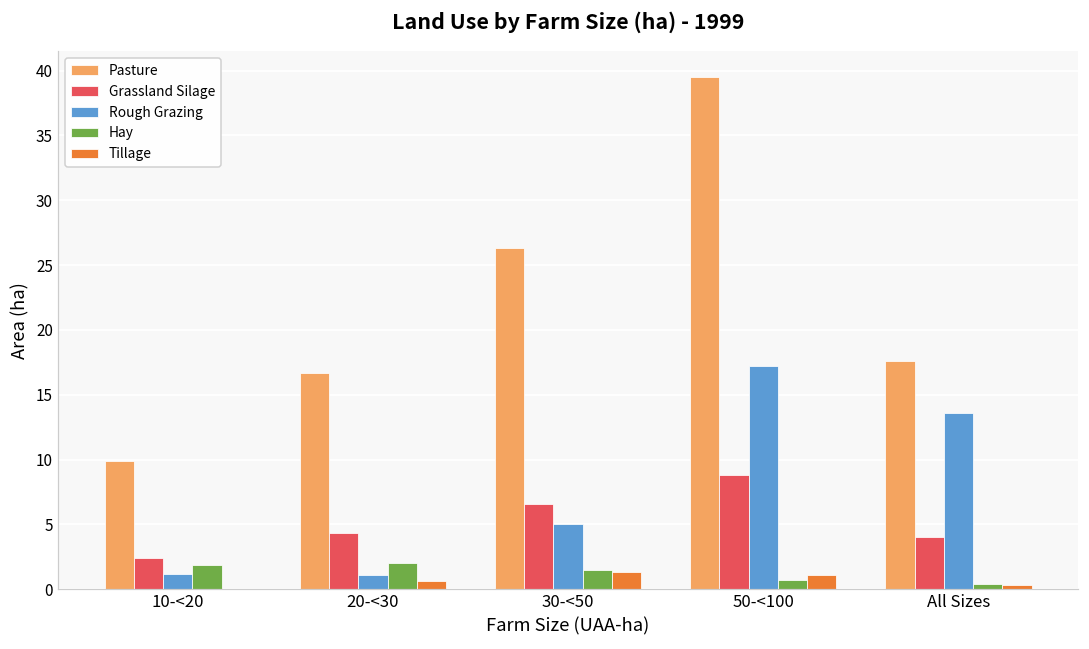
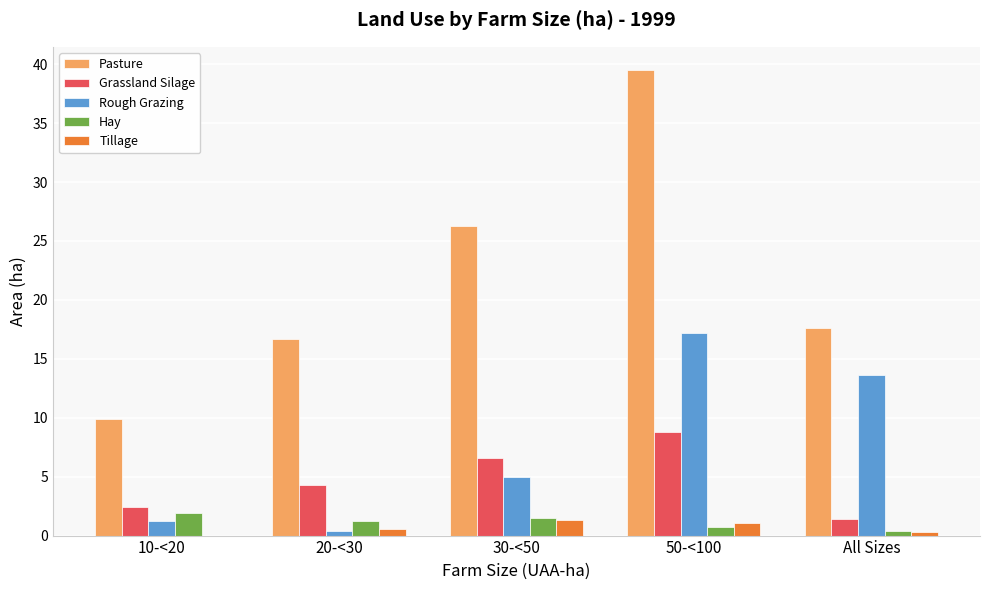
  {
    "Pasture": {
      "10-<20": 9.9,
      "20-<30": 16.7,
      "30-<50": 26.3,
      "50-<100": 39.5,
      "All Sizes": 17.6
    },
    "Grassland Silage": {
      "10-<20": 2.4,
      "20-<30": 4.3,
      "30-<50": 6.6,
      "50-<100": 8.8,
-     "All Sizes": 4.0
+     "All Sizes": 1.4
    },
    "Rough Grazing": {
      "10-<20": 1.2,
-     "20-<30": 1.1,
+     "20-<30": 0.4,
      "30-<50": 5.0,
      "50-<100": 17.2,
      "All Sizes": 13.6
    },
    "Hay": {
      "10-<20": 1.9,
-     "20-<30": 2.0,
+     "20-<30": 1.2,
      "30-<50": 1.5,
      "50-<100": 0.7,
      "All Sizes": 0.4
    },
    "Tillage": {
      "10-<20": 0.0,
      "20-<30": 0.6,
      "30-<50": 1.3,
      "50-<100": 1.1,
      "All Sizes": 0.3
    }
  }
